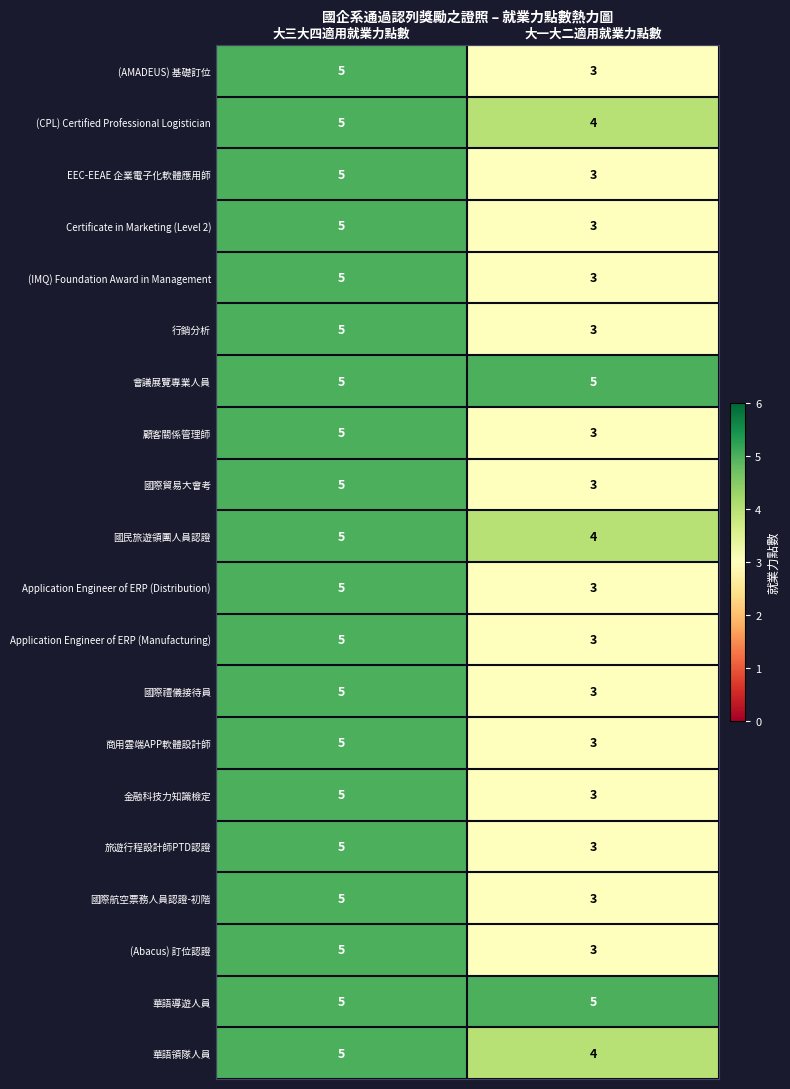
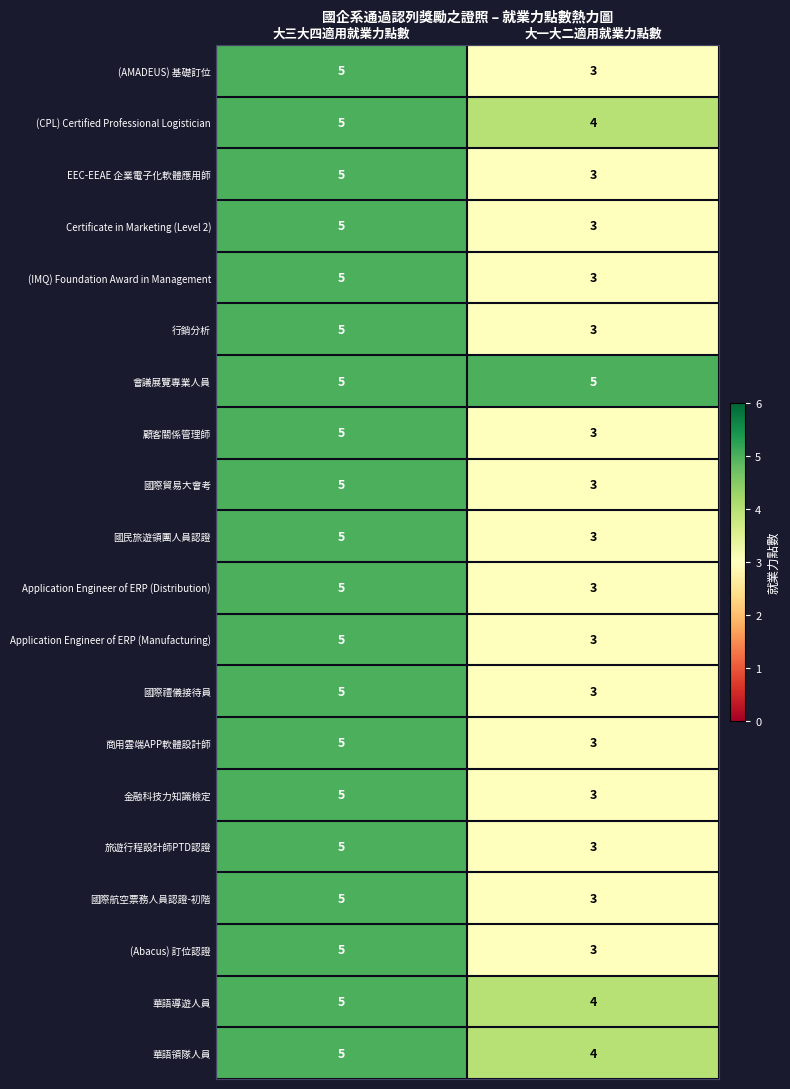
  {
    "(AMADEUS) 基礎訂位": {
      "大三大四適用就業力點數": 5,
      "大一大二適用就業力點數": 3
    },
    "(CPL) Certified Professional Logistician": {
      "大三大四適用就業力點數": 5,
      "大一大二適用就業力點數": 4
    },
    "EEC-EEAE 企業電子化軟體應用師": {
      "大三大四適用就業力點數": 5,
      "大一大二適用就業力點數": 3
    },
    "Certificate in Marketing (Level 2)": {
      "大三大四適用就業力點數": 5,
      "大一大二適用就業力點數": 3
    },
    "(IMQ) Foundation Award in Management": {
      "大三大四適用就業力點數": 5,
      "大一大二適用就業力點數": 3
    },
    "行銷分析": {
      "大三大四適用就業力點數": 5,
      "大一大二適用就業力點數": 3
    },
    "會議展覽專業人員": {
      "大三大四適用就業力點數": 5,
      "大一大二適用就業力點數": 5
    },
    "顧客關係管理師": {
      "大三大四適用就業力點數": 5,
      "大一大二適用就業力點數": 3
    },
    "國際貿易大會考": {
      "大三大四適用就業力點數": 5,
      "大一大二適用就業力點數": 3
    },
    "國民旅遊領團人員認證": {
      "大三大四適用就業力點數": 5,
-     "大一大二適用就業力點數": 4
+     "大一大二適用就業力點數": 3
    },
    "Application Engineer of ERP (Distribution)": {
      "大三大四適用就業力點數": 5,
      "大一大二適用就業力點數": 3
    },
    "Application Engineer of ERP (Manufacturing)": {
      "大三大四適用就業力點數": 5,
      "大一大二適用就業力點數": 3
    },
    "國際禮儀接待員": {
      "大三大四適用就業力點數": 5,
      "大一大二適用就業力點數": 3
    },
    "商用雲端APP軟體設計師": {
      "大三大四適用就業力點數": 5,
      "大一大二適用就業力點數": 3
    },
    "金融科技力知識檢定": {
      "大三大四適用就業力點數": 5,
      "大一大二適用就業力點數": 3
    },
    "旅遊行程設計師PTD認證": {
      "大三大四適用就業力點數": 5,
      "大一大二適用就業力點數": 3
    },
    "國際航空票務人員認證-初階": {
      "大三大四適用就業力點數": 5,
      "大一大二適用就業力點數": 3
    },
    "(Abacus) 訂位認證": {
      "大三大四適用就業力點數": 5,
      "大一大二適用就業力點數": 3
    },
    "華語導遊人員": {
      "大三大四適用就業力點數": 5,
-     "大一大二適用就業力點數": 5
+     "大一大二適用就業力點數": 4
    },
    "華語領隊人員": {
      "大三大四適用就業力點數": 5,
      "大一大二適用就業力點數": 4
    }
  }
